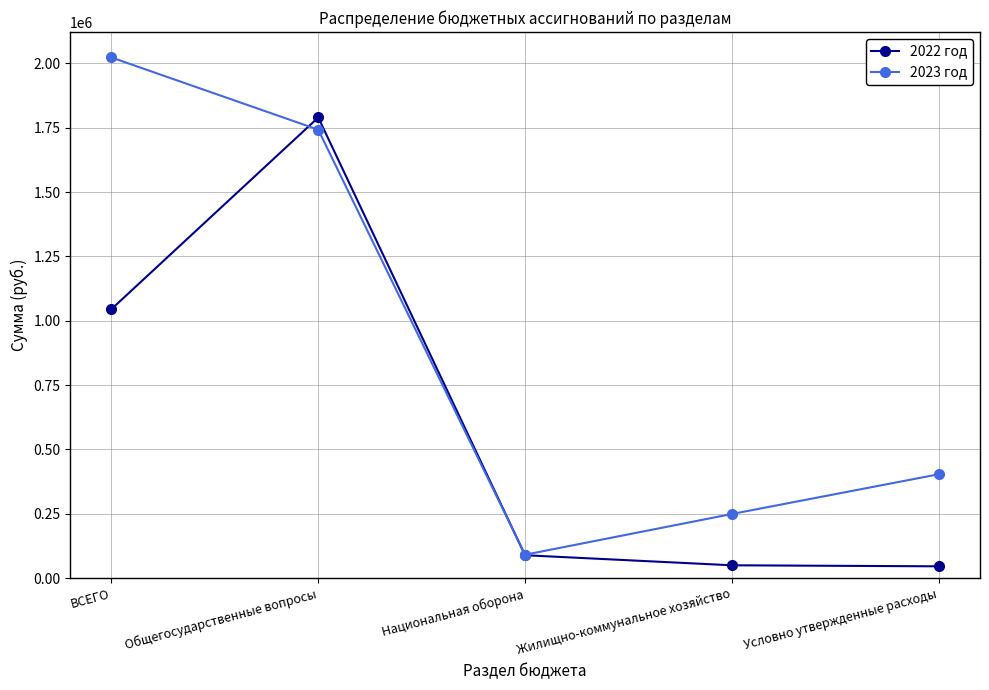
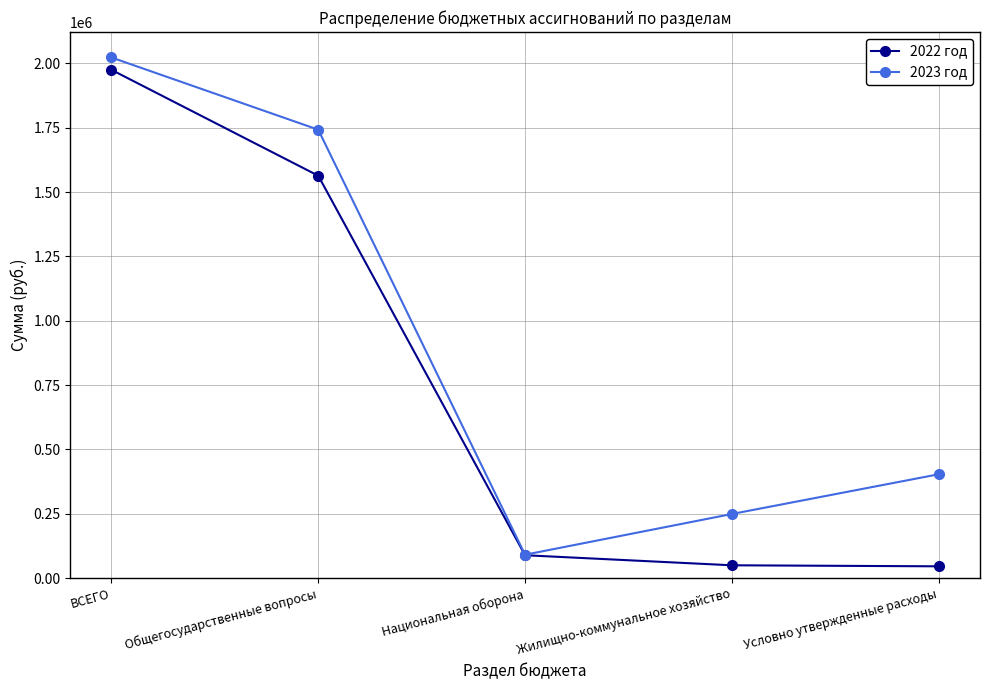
  {
    "2022 год": {
-     "ВСЕГО": 1050000,
-     "Общегосударственные вопросы": 1790000,
+     "ВСЕГО": 1980000,
+     "Общегосударственные вопросы": 1560000,
      "Жилищно-коммунальное хозяйство": 50000,
      "Условно утвержденные расходы": 50000
    },
    "2023 год": {
      "ВСЕГО": 2020000,
      "Общегосударственные вопросы": 1740000,
      "Жилищно-коммунальное хозяйство": 250000,
      "Условно утвержденные расходы": 400000
    }
  }
